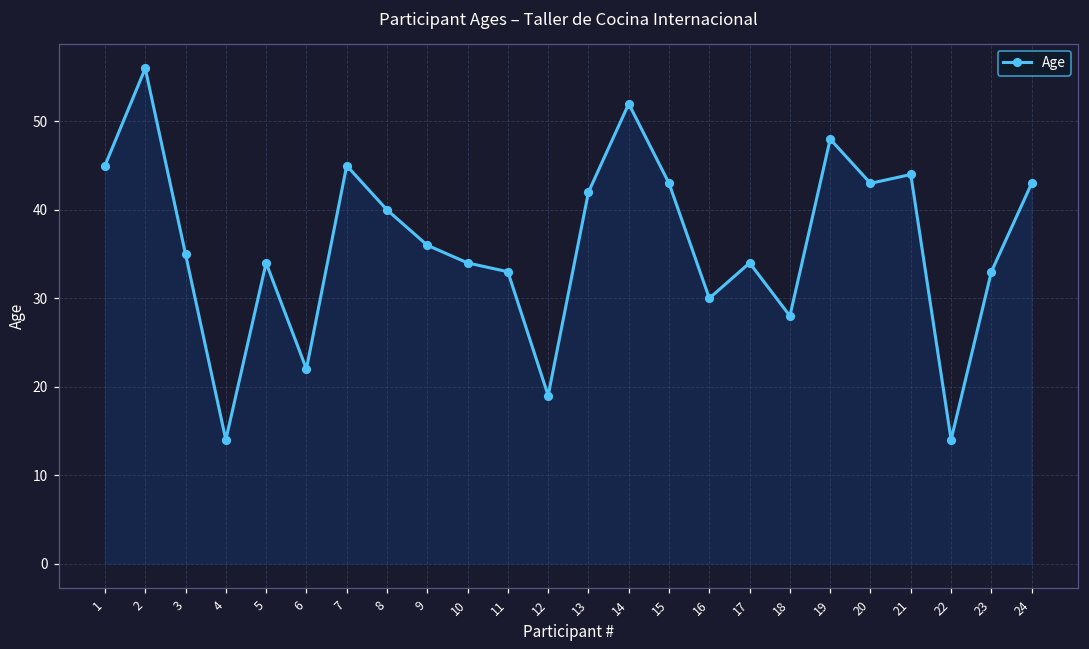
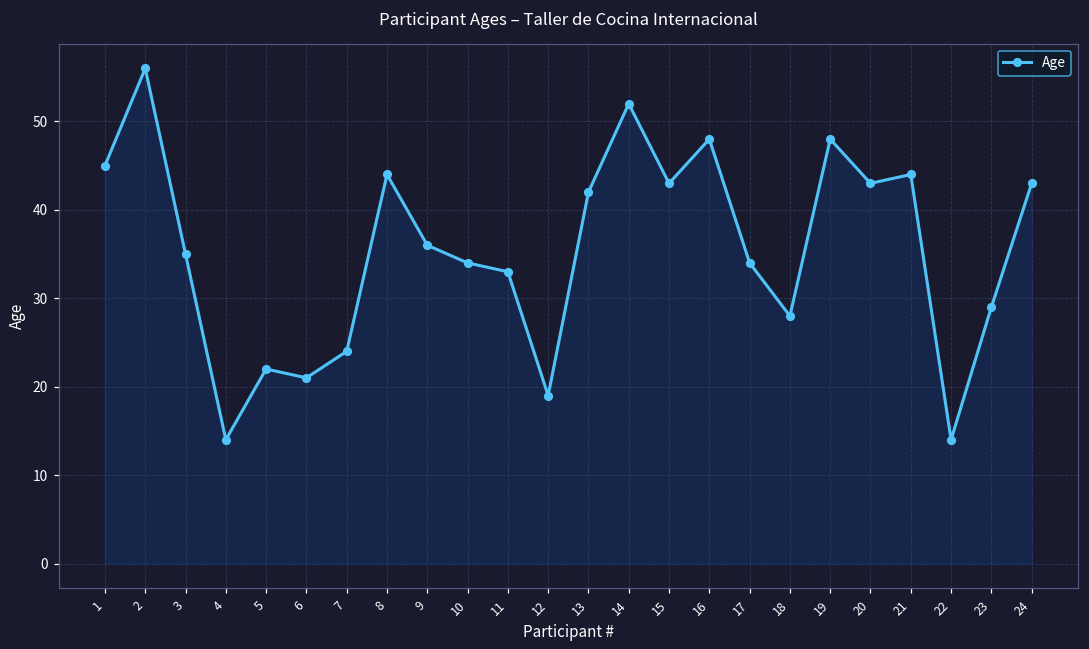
  {
    "1": 45,
    "2": 56,
    "3": 35,
    "4": 14,
-   "5": 34,
-   "6": 22,
-   "7": 45,
-   "8": 40,
+   "5": 22,
+   "6": 21,
+   "7": 24,
+   "8": 44,
    "9": 36,
    "10": 34,
    "11": 33,
    "12": 19,
    "13": 42,
    "14": 52,
    "15": 43,
-   "16": 30,
+   "16": 48,
    "17": 34,
    "18": 28,
    "19": 48,
    "20": 43,
    "21": 44,
    "22": 14,
-   "23": 33,
+   "23": 29,
    "24": 43
  }
